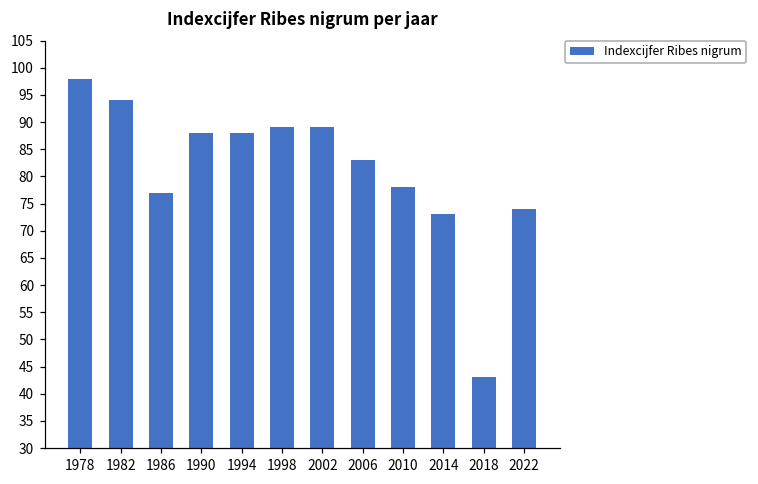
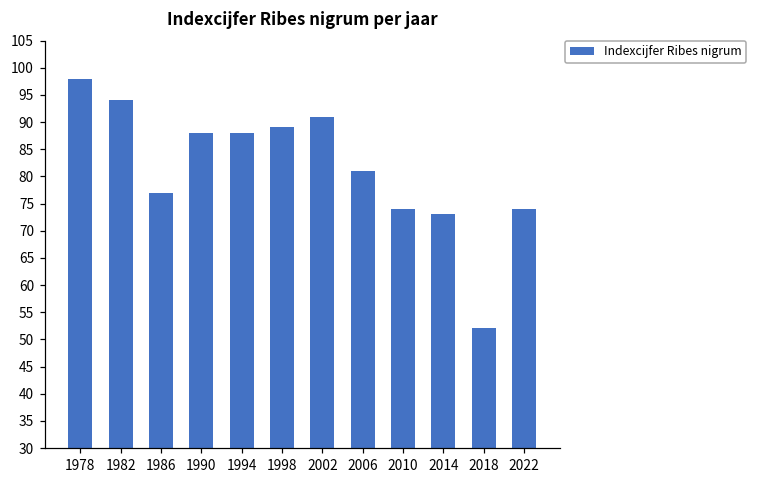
  {
    "1978": 98,
    "1982": 94,
    "1986": 77,
    "1990": 88,
    "1994": 88,
    "1998": 89,
-   "2002": 89,
-   "2006": 83,
-   "2010": 78,
+   "2002": 91,
+   "2006": 81,
+   "2010": 74,
    "2014": 73,
-   "2018": 43,
+   "2018": 52,
    "2022": 74
  }
